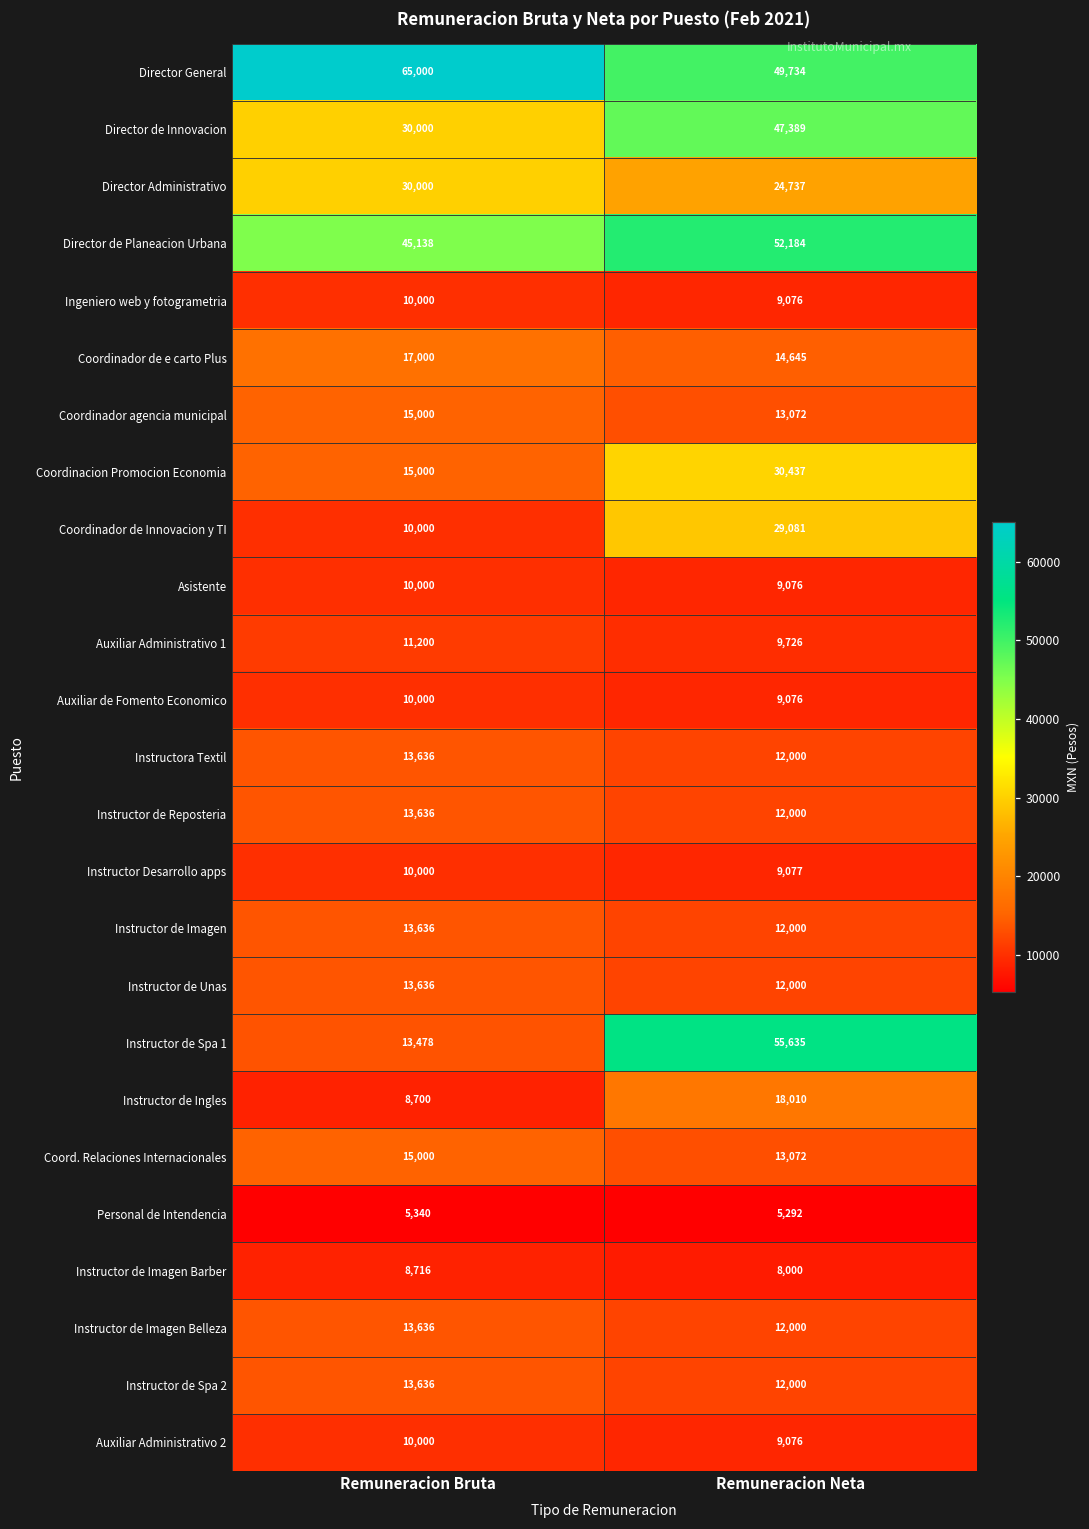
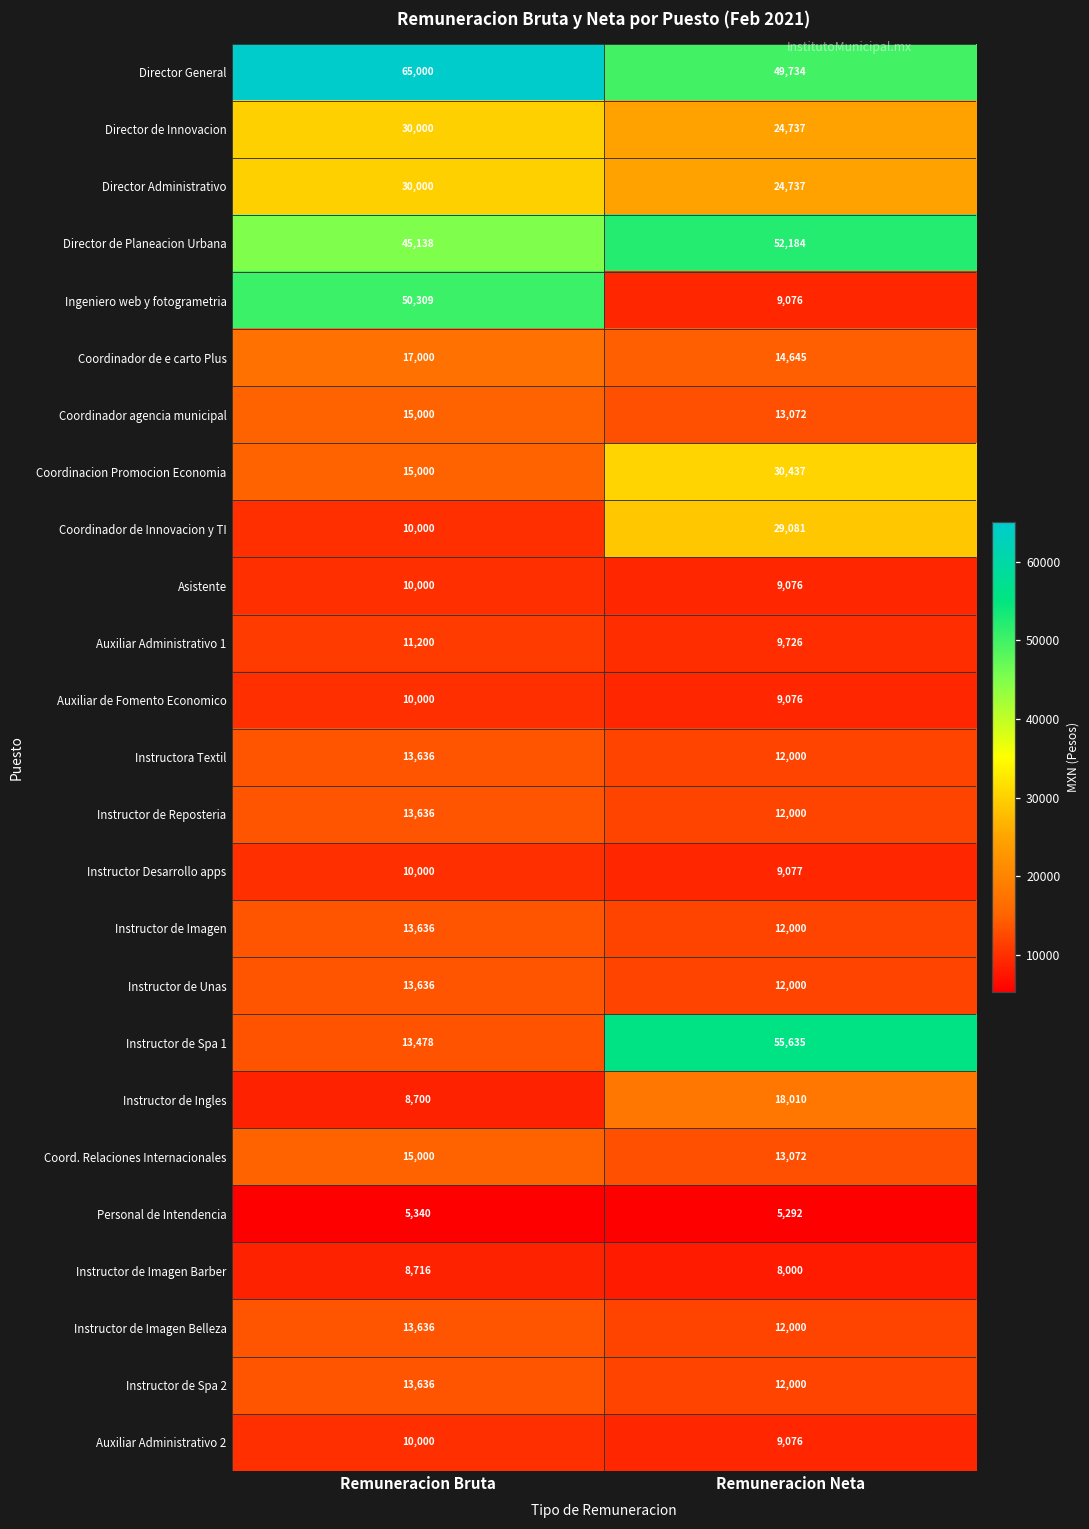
  {
    "Director General": {
      "Remuneracion Bruta": "65,000",
      "Remuneracion Neta": "49,734"
    },
    "Director de Innovacion": {
      "Remuneracion Bruta": "30,000",
-     "Remuneracion Neta": "47,389"
+     "Remuneracion Neta": "24,737"
    },
    "Director Administrativo": {
      "Remuneracion Bruta": "30,000",
      "Remuneracion Neta": "24,737"
    },
    "Director de Planeacion Urbana": {
      "Remuneracion Bruta": "45,138",
      "Remuneracion Neta": "52,184"
    },
    "Ingeniero web y fotogrametria": {
-     "Remuneracion Bruta": "10,000",
+     "Remuneracion Bruta": "50,309",
      "Remuneracion Neta": "9,076"
    },
    "Coordinador de e carto Plus": {
      "Remuneracion Bruta": "17,000",
      "Remuneracion Neta": "14,645"
    },
    "Coordinador agencia municipal": {
      "Remuneracion Bruta": "15,000",
      "Remuneracion Neta": "13,072"
    },
    "Coordinacion Promocion Economia": {
      "Remuneracion Bruta": "15,000",
      "Remuneracion Neta": "30,437"
    },
    "Coordinador de Innovacion y TI": {
      "Remuneracion Bruta": "10,000",
      "Remuneracion Neta": "29,081"
    },
    "Asistente": {
      "Remuneracion Bruta": "10,000",
      "Remuneracion Neta": "9,076"
    },
    "Auxiliar Administrativo 1": {
      "Remuneracion Bruta": "11,200",
      "Remuneracion Neta": "9,726"
    },
    "Auxiliar de Fomento Economico": {
      "Remuneracion Bruta": "10,000",
      "Remuneracion Neta": "9,076"
    },
    "Instructora Textil": {
      "Remuneracion Bruta": "13,636",
      "Remuneracion Neta": "12,000"
    },
    "Instructor de Reposteria": {
      "Remuneracion Bruta": "13,636",
      "Remuneracion Neta": "12,000"
    },
    "Instructor Desarrollo apps": {
      "Remuneracion Bruta": "10,000",
      "Remuneracion Neta": "9,077"
    },
    "Instructor de Imagen": {
      "Remuneracion Bruta": "13,636",
      "Remuneracion Neta": "12,000"
    },
    "Instructor de Unas": {
      "Remuneracion Bruta": "13,636",
      "Remuneracion Neta": "12,000"
    },
    "Instructor de Spa 1": {
      "Remuneracion Bruta": "13,478",
      "Remuneracion Neta": "55,635"
    },
    "Instructor de Ingles": {
      "Remuneracion Bruta": "8,700",
      "Remuneracion Neta": "18,010"
    },
    "Coord. Relaciones Internacionales": {
      "Remuneracion Bruta": "15,000",
      "Remuneracion Neta": "13,072"
    },
    "Personal de Intendencia": {
      "Remuneracion Bruta": "5,340",
      "Remuneracion Neta": "5,292"
    },
    "Instructor de Imagen Barber": {
      "Remuneracion Bruta": "8,716",
      "Remuneracion Neta": "8,000"
    },
    "Instructor de Imagen Belleza": {
      "Remuneracion Bruta": "13,636",
      "Remuneracion Neta": "12,000"
    },
    "Instructor de Spa 2": {
      "Remuneracion Bruta": "13,636",
      "Remuneracion Neta": "12,000"
    },
    "Auxiliar Administrativo 2": {
      "Remuneracion Bruta": "10,000",
      "Remuneracion Neta": "9,076"
    }
  }
